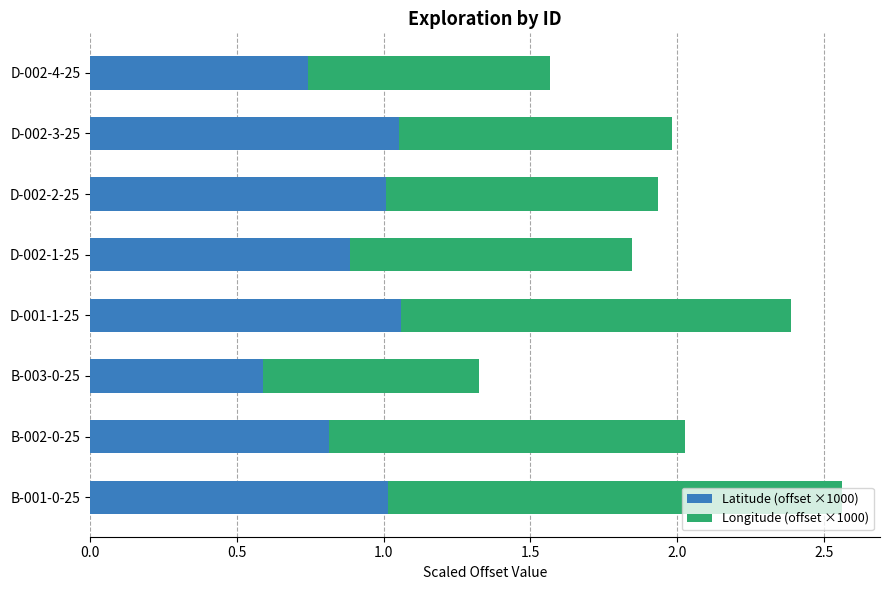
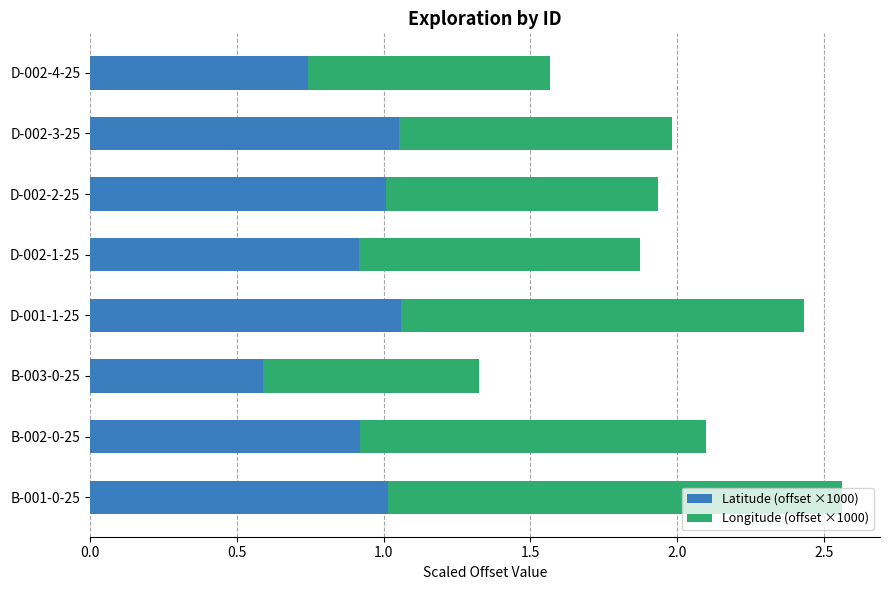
  {
    "Latitude (offset ×1000)": {
      "D-002-4-25": 0.74,
      "D-002-3-25": 1.05,
      "D-002-2-25": 1.01,
-     "D-002-1-25": 0.89,
+     "D-002-1-25": 0.92,
      "D-001-1-25": 1.06,
      "B-003-0-25": 0.59,
-     "B-002-0-25": 0.81,
+     "B-002-0-25": 0.92,
      "B-001-0-25": 1.02
    },
    "Longitude (offset ×1000)": {
      "D-002-4-25": 0.82,
      "D-002-3-25": 0.93,
      "D-002-2-25": 0.93,
      "D-002-1-25": 0.96,
-     "D-001-1-25": 1.33,
+     "D-001-1-25": 1.37,
      "B-003-0-25": 0.73,
-     "B-002-0-25": 1.21
+     "B-002-0-25": 1.18
    }
  }
